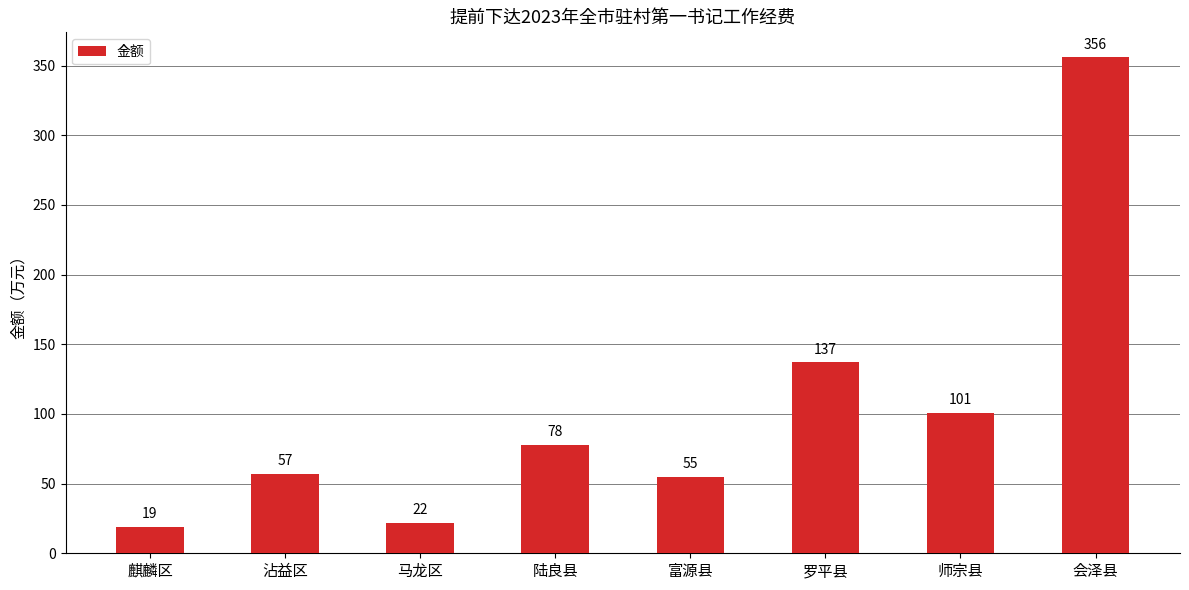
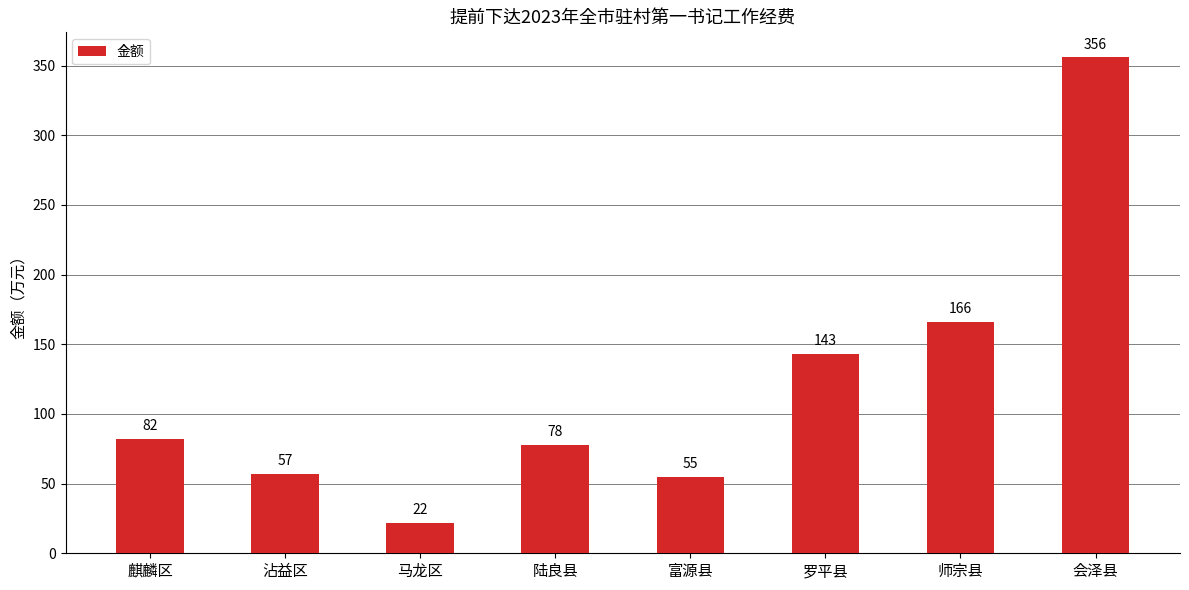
  {
-   "麒麟区": 19,
+   "麒麟区": 82,
    "沾益区": 57,
    "马龙区": 22,
    "陆良县": 78,
    "富源县": 55,
-   "罗平县": 137,
-   "师宗县": 101,
+   "罗平县": 143,
+   "师宗县": 166,
    "会泽县": 356
  }
